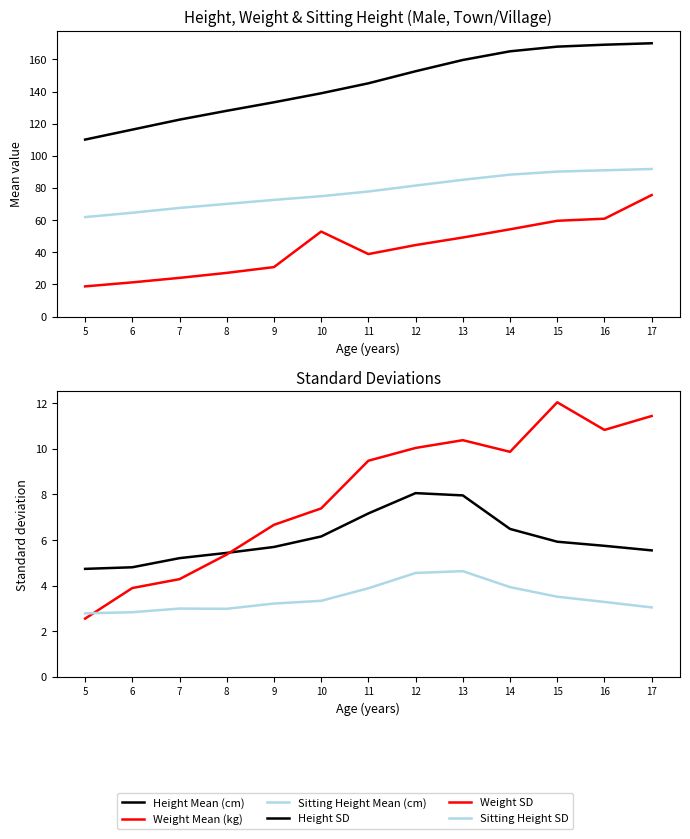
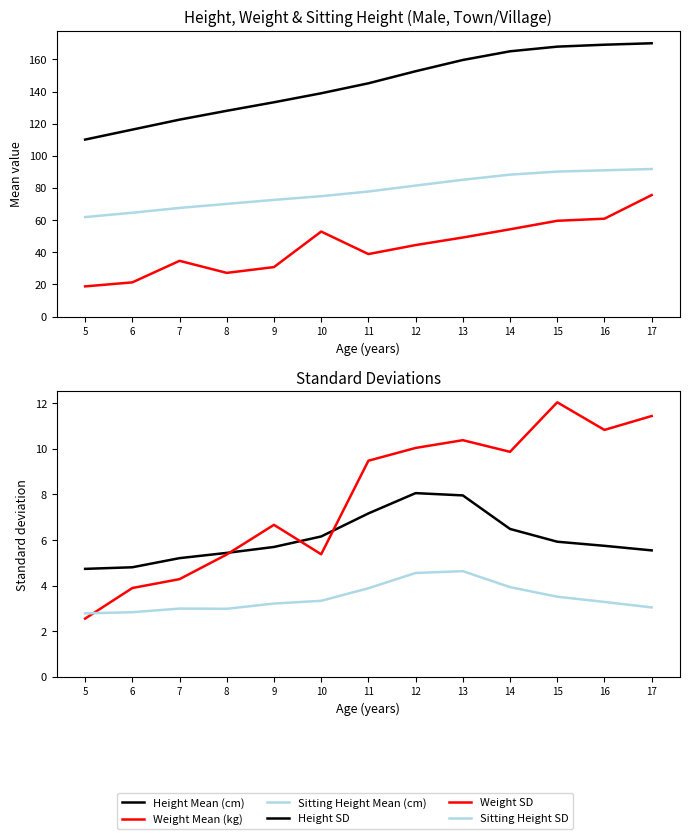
  {
    "Height, Weight & Sitting Height (Male, Town/Village)": {
      "Height Mean (cm)": {
        "5": 110,
        "6": 116,
        "7": 123,
        "8": 128,
        "9": 133,
        "10": 139,
        "11": 145,
        "12": 153,
        "13": 160,
        "14": 165,
        "15": 168,
        "16": 169,
        "17": 170
      },
      "Weight Mean (kg)": {
        "5": 19,
        "6": 21,
-       "7": 24,
+       "7": 35,
        "8": 27,
        "9": 31,
        "10": 53,
        "11": 39,
        "12": 45,
        "13": 49,
        "14": 54,
        "15": 60,
        "16": 61,
        "17": 76
      },
      "Sitting Height Mean (cm)": {
        "5": 62,
        "6": 65,
        "7": 68,
        "8": 70,
        "9": 73,
        "10": 75,
        "11": 78,
        "12": 82,
        "13": 85,
        "14": 88,
        "15": 90,
        "16": 91,
        "17": 92
      }
    },
    "Standard Deviations": {
      "Height SD": {
        "5": 4.7,
        "6": 4.8,
        "7": 5.2,
        "9": 5.7,
        "10": 6.2,
        "11": 7.2,
        "12": 8.1,
        "13": 8.0,
        "14": 6.5,
        "15": 5.9,
        "16": 5.8,
        "17": 5.6
      },
      "Weight SD": {
        "5": 2.6,
        "6": 3.9,
        "7": 4.3,
        "9": 6.7,
-       "10": 7.4,
+       "10": 5.4,
        "11": 9.5,
        "12": 10.0,
        "13": 10.4,
        "14": 9.9,
        "15": 12.0,
        "16": 10.8,
        "17": 11.4
      },
      "Sitting Height SD": {
        "5": 2.8,
        "6": 2.8,
        "7": 3.0,
        "8": 3.0,
        "9": 3.2,
        "10": 3.3,
        "11": 3.9,
        "12": 4.6,
        "13": 4.6,
        "14": 3.9,
        "15": 3.5,
        "16": 3.3,
        "17": 3.1
      }
    }
  }
